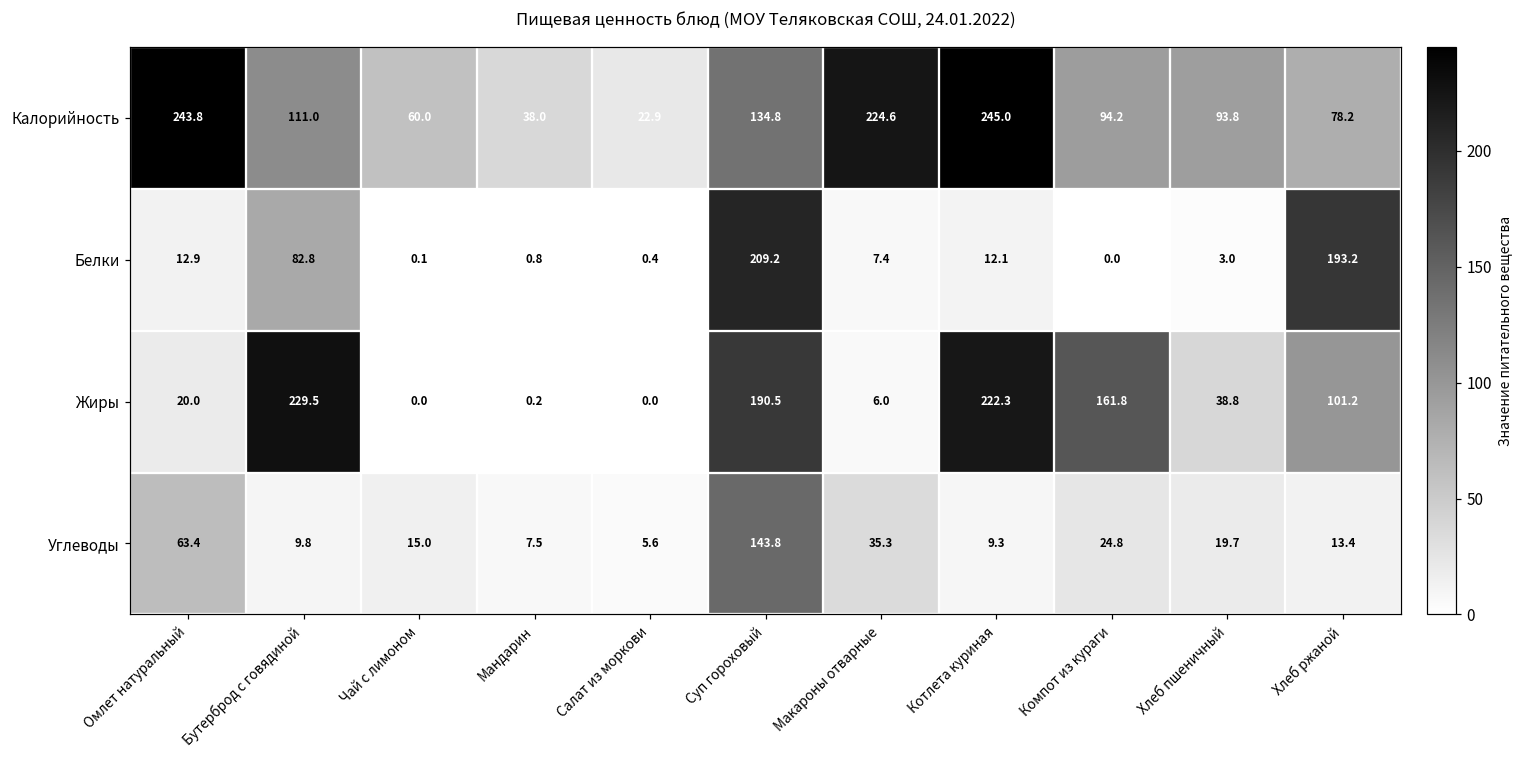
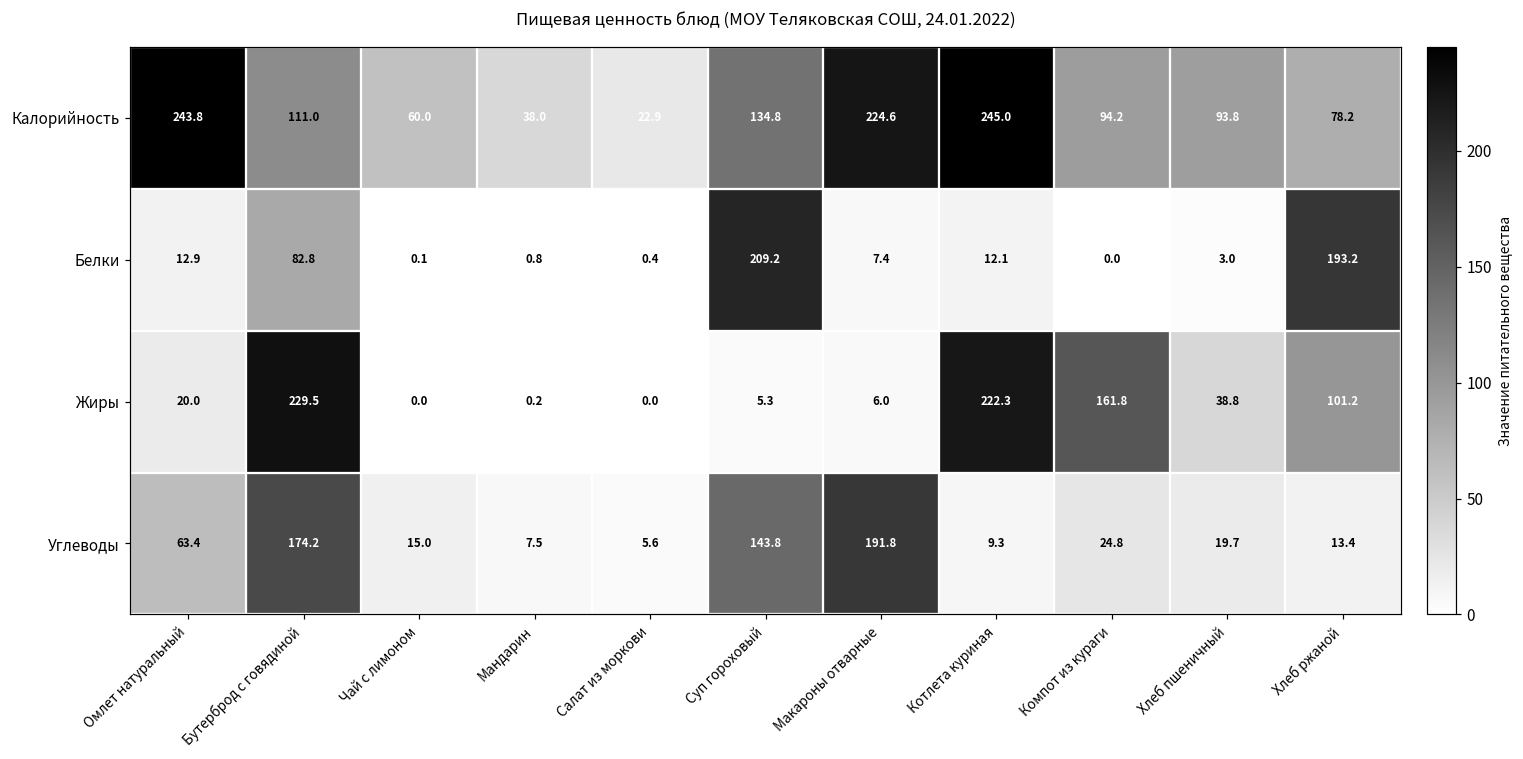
  {
    "Калорийность": {
      "Омлет натуральный": 243.8,
      "Бутерброд с говядиной": 111.0,
      "Чай с лимоном": 60.0,
      "Суп гороховый": 134.8,
      "Макароны отварные": 224.6,
      "Котлета куриная": 245.0,
      "Компот из кураги": 94.2,
      "Хлеб пшеничный": 93.8,
      "Хлеб ржаной": 78.2
    },
    "Белки": {
      "Омлет натуральный": 12.9,
      "Бутерброд с говядиной": 82.8,
      "Чай с лимоном": 0.1,
      "Мандарин": 0.8,
      "Салат из моркови": 0.4,
      "Суп гороховый": 209.2,
      "Макароны отварные": 7.4,
      "Котлета куриная": 12.1,
      "Компот из кураги": 0.0,
      "Хлеб пшеничный": 3.0,
      "Хлеб ржаной": 193.2
    },
    "Жиры": {
      "Омлет натуральный": 20.0,
      "Бутерброд с говядиной": 229.5,
      "Чай с лимоном": 0.0,
      "Мандарин": 0.2,
      "Салат из моркови": 0.0,
-     "Суп гороховый": 190.5,
+     "Суп гороховый": 5.3,
      "Макароны отварные": 6.0,
      "Котлета куриная": 222.3,
      "Компот из кураги": 161.8,
      "Хлеб пшеничный": 38.8,
      "Хлеб ржаной": 101.2
    },
    "Углеводы": {
      "Омлет натуральный": 63.4,
-     "Бутерброд с говядиной": 9.8,
+     "Бутерброд с говядиной": 174.2,
      "Чай с лимоном": 15.0,
      "Мандарин": 7.5,
      "Салат из моркови": 5.6,
      "Суп гороховый": 143.8,
-     "Макароны отварные": 35.3,
+     "Макароны отварные": 191.8,
      "Котлета куриная": 9.3,
      "Компот из кураги": 24.8,
      "Хлеб пшеничный": 19.7,
      "Хлеб ржаной": 13.4
    }
  }
